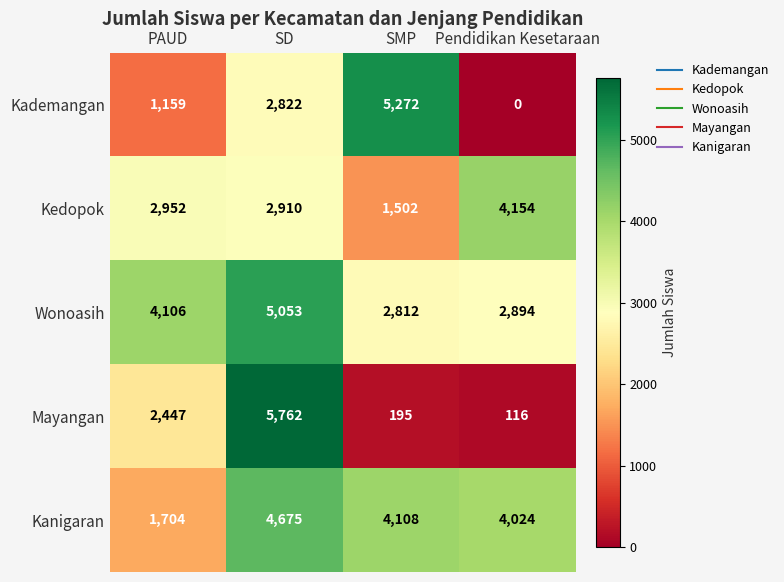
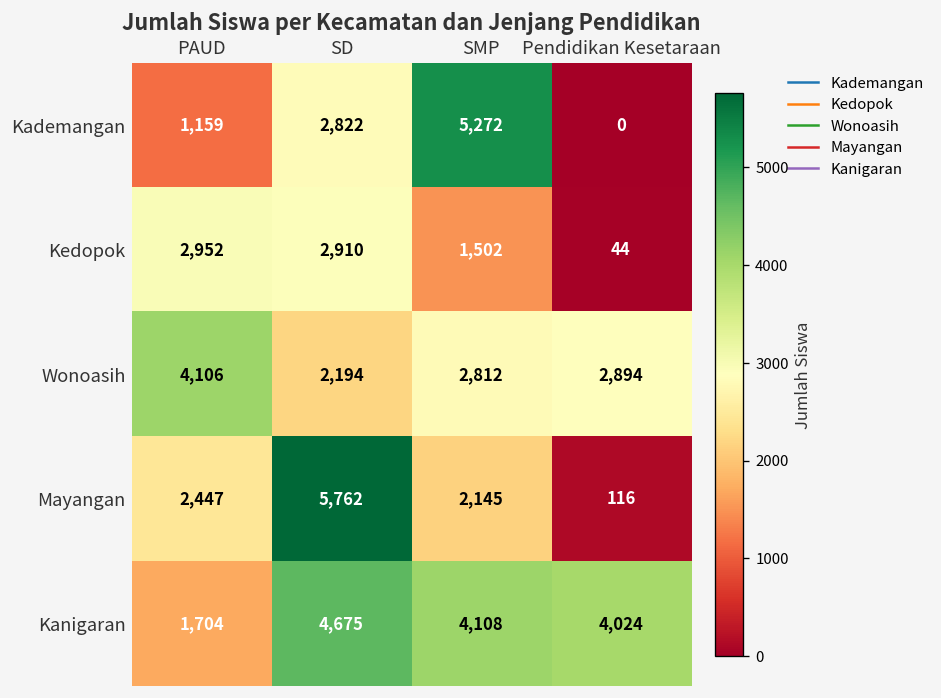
  {
    "Kademangan": {
      "PAUD": "1,159",
      "SD": "2,822",
      "SMP": "5,272",
      "Pendidikan Kesetaraan": "0"
    },
    "Kedopok": {
      "PAUD": "2,952",
      "SD": "2,910",
      "SMP": "1,502",
-     "Pendidikan Kesetaraan": "4,154"
+     "Pendidikan Kesetaraan": "44"
    },
    "Wonoasih": {
      "PAUD": "4,106",
-     "SD": "5,053",
+     "SD": "2,194",
      "SMP": "2,812",
      "Pendidikan Kesetaraan": "2,894"
    },
    "Mayangan": {
      "PAUD": "2,447",
      "SD": "5,762",
-     "SMP": "195",
+     "SMP": "2,145",
      "Pendidikan Kesetaraan": "116"
    },
    "Kanigaran": {
      "PAUD": "1,704",
      "SD": "4,675",
      "SMP": "4,108",
      "Pendidikan Kesetaraan": "4,024"
    }
  }
